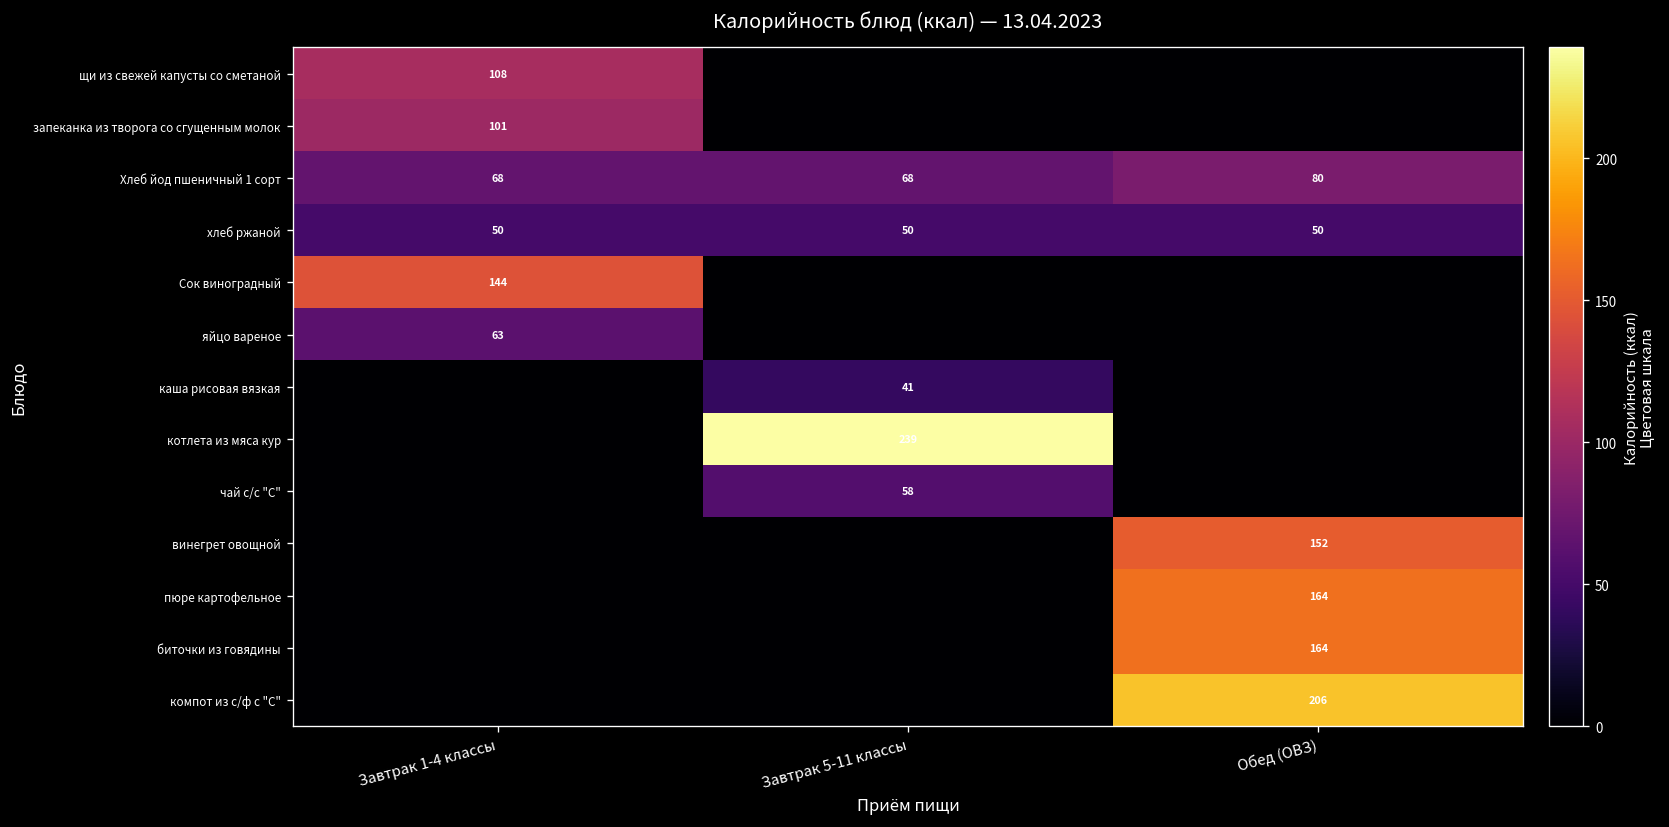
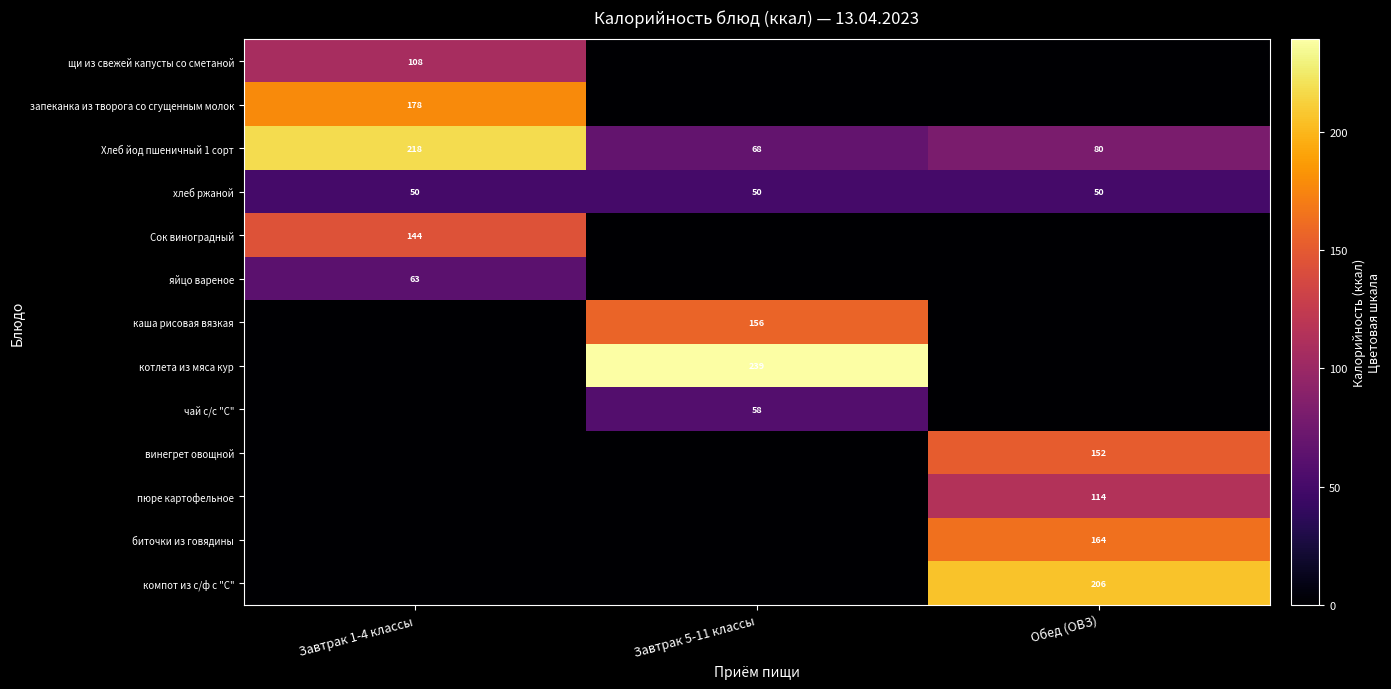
  {
    "щи из свежей капусты со сметаной": {
      "Завтрак 1-4 классы": 108
    },
    "запеканка из творога со сгущенным молок": {
-     "Завтрак 1-4 классы": 101
+     "Завтрак 1-4 классы": 178
    },
    "Хлеб йод пшеничный 1 сорт": {
-     "Завтрак 1-4 классы": 68,
+     "Завтрак 1-4 классы": 218,
      "Завтрак 5-11 классы": 68,
      "Обед (ОВЗ)": 80
    },
    "хлеб ржаной": {
      "Завтрак 1-4 классы": 50,
      "Завтрак 5-11 классы": 50,
      "Обед (ОВЗ)": 50
    },
    "Сок виноградный": {
      "Завтрак 1-4 классы": 144
    },
    "яйцо вареное": {
      "Завтрак 1-4 классы": 63
    },
    "каша рисовая вязкая": {
-     "Завтрак 5-11 классы": 41
+     "Завтрак 5-11 классы": 156
    },
    "котлета из мяса кур": {
      "Завтрак 5-11 классы": 239
    },
    "чай с/с \"С\"": {
      "Завтрак 5-11 классы": 58
    },
    "винегрет овощной": {
      "Обед (ОВЗ)": 152
    },
    "пюре картофельное": {
-     "Обед (ОВЗ)": 164
+     "Обед (ОВЗ)": 114
    },
    "биточки из говядины": {
      "Обед (ОВЗ)": 164
    },
    "компот из с/ф с \"С\"": {
      "Обед (ОВЗ)": 206
    }
  }
